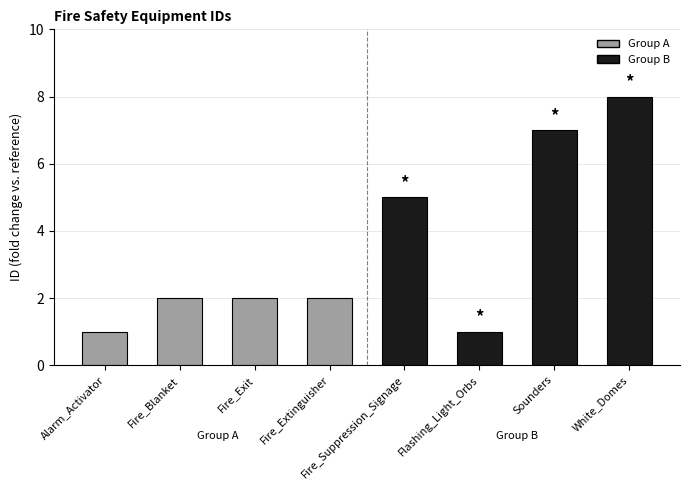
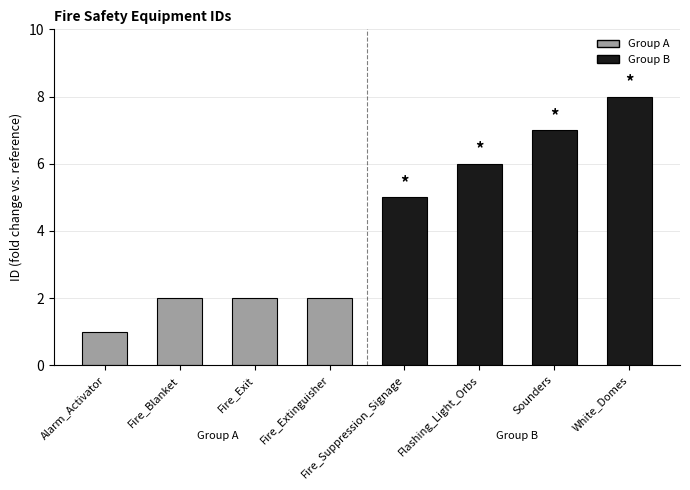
  {
    "Alarm_Activator": 1,
    "Fire_Blanket": 2,
    "Fire_Exit": 2,
    "Fire_Extinguisher": 2,
    "Fire_Suppression_Signage": 5,
-   "Flashing_Light_Orbs": 1,
+   "Flashing_Light_Orbs": 6,
    "Sounders": 7,
    "White_Domes": 8
  }
